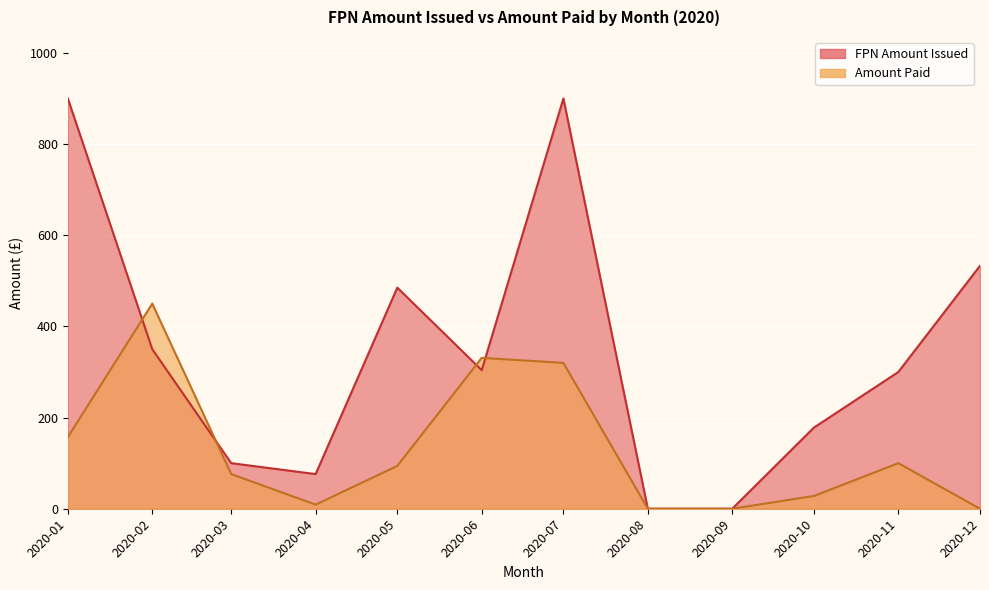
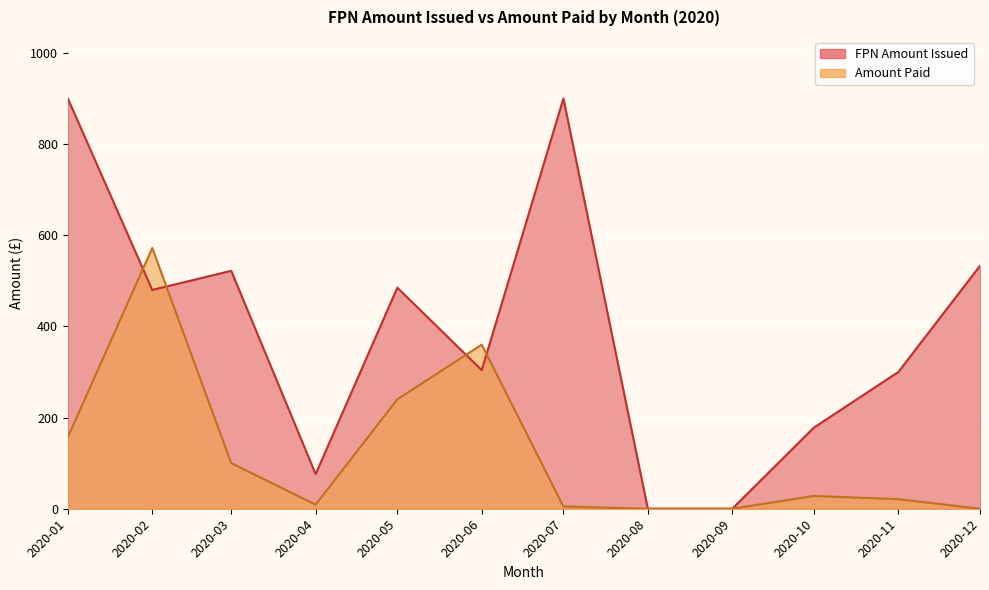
  {
    "FPN Amount Issued": {
      "2020-01": 900,
-     "2020-02": 350,
-     "2020-03": 100,
+     "2020-02": 480,
+     "2020-03": 520,
      "2020-04": 80,
      "2020-05": 490,
      "2020-06": 300,
      "2020-07": 900,
      "2020-10": 180,
      "2020-11": 300,
      "2020-12": 530
    },
    "Amount Paid": {
      "2020-01": 160,
-     "2020-02": 450,
-     "2020-03": 80,
+     "2020-02": 570,
+     "2020-03": 100,
      "2020-04": 10,
-     "2020-05": 90,
-     "2020-06": 330,
-     "2020-07": 320,
+     "2020-05": 240,
+     "2020-06": 360,
+     "2020-07": 10,
      "2020-10": 30,
-     "2020-11": 100,
+     "2020-11": 20,
      "2020-12": 0
    }
  }
